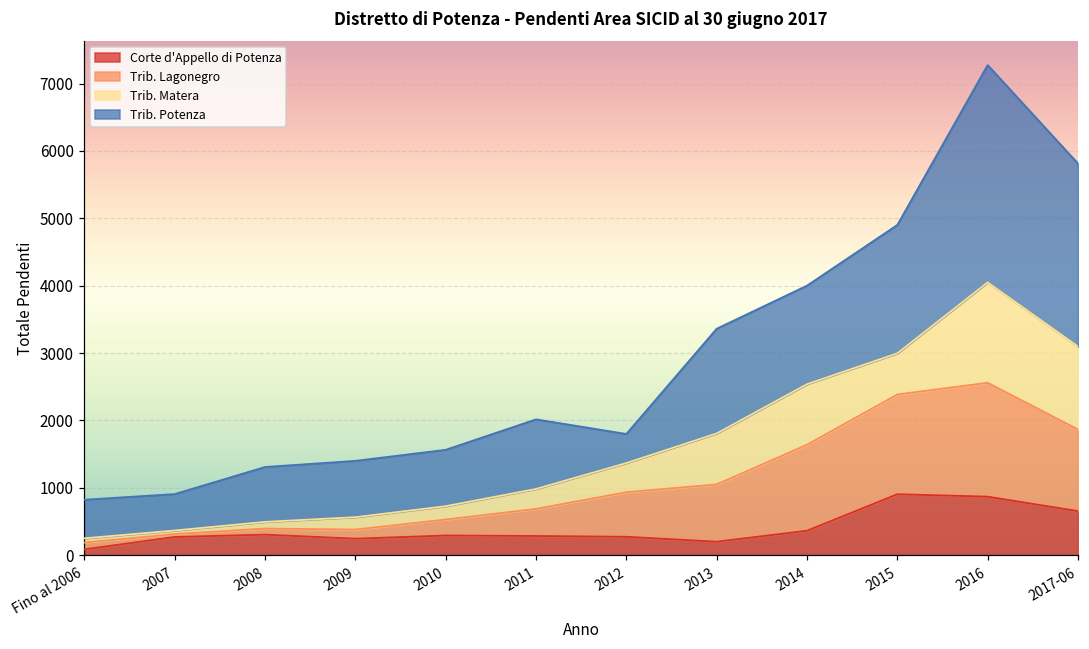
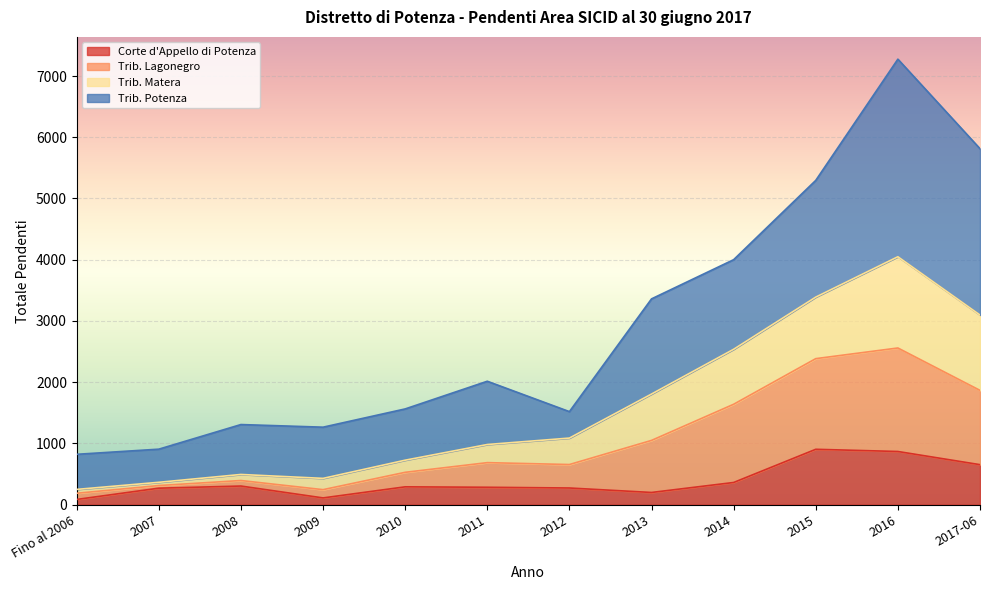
  {
    "Corte d'Appello di Potenza": {
      "Fino al 2006": 100,
      "2007": 300,
      "2008": 300,
-     "2009": 200,
+     "2009": 100,
      "2010": 300,
      "2011": 300,
      "2012": 300,
      "2013": 200,
      "2014": 400,
      "2015": 900,
      "2016": 900,
      "2017-06": 700
    },
    "Trib. Lagonegro": {
      "Fino al 2006": 100,
      "2007": 0,
      "2008": 100,
      "2009": 100,
      "2010": 200,
      "2011": 400,
-     "2012": 700,
+     "2012": 400,
      "2013": 900,
      "2014": 1300,
      "2015": 1500,
      "2016": 1700,
      "2017-06": 1200
    },
    "Trib. Matera": {
      "Fino al 2006": 100,
      "2007": 100,
      "2008": 100,
      "2009": 200,
      "2010": 200,
      "2011": 300,
      "2012": 400,
      "2013": 800,
      "2014": 900,
-     "2015": 600,
+     "2015": 1000,
      "2016": 1500,
      "2017-06": 1200
    },
    "Trib. Potenza": {
      "Fino al 2006": 600,
      "2007": 500,
      "2008": 800,
      "2009": 800,
      "2010": 800,
      "2011": 1000,
      "2012": 400,
      "2013": 1600,
      "2014": 1500,
      "2015": 1900,
      "2016": 3200,
      "2017-06": 2700
    }
  }
